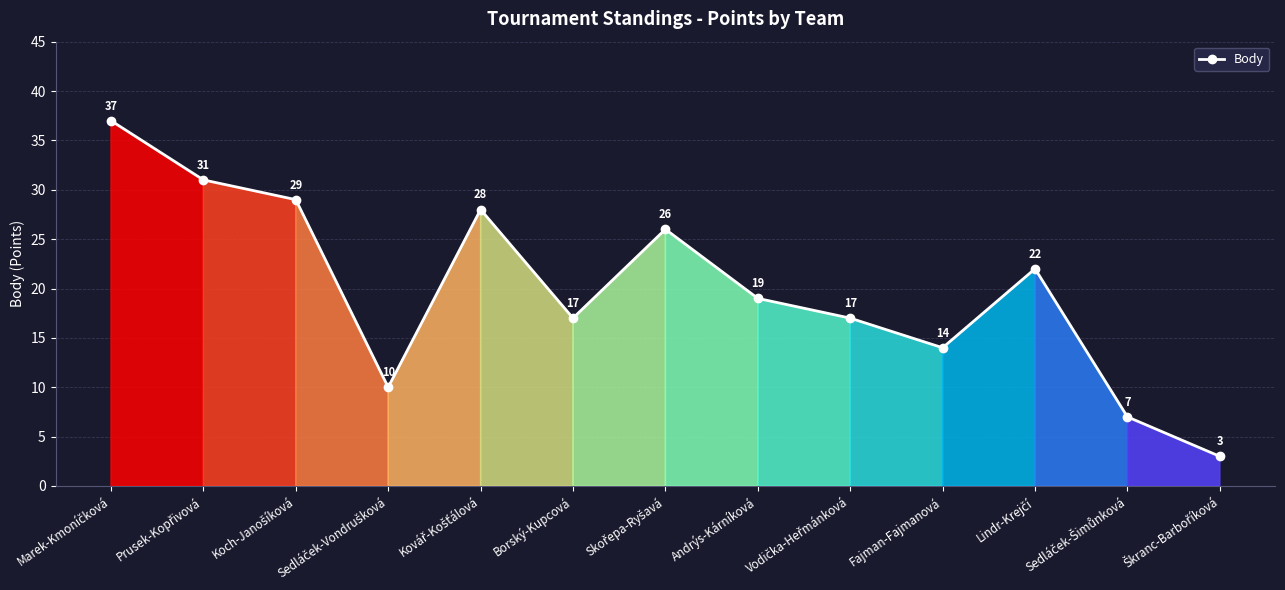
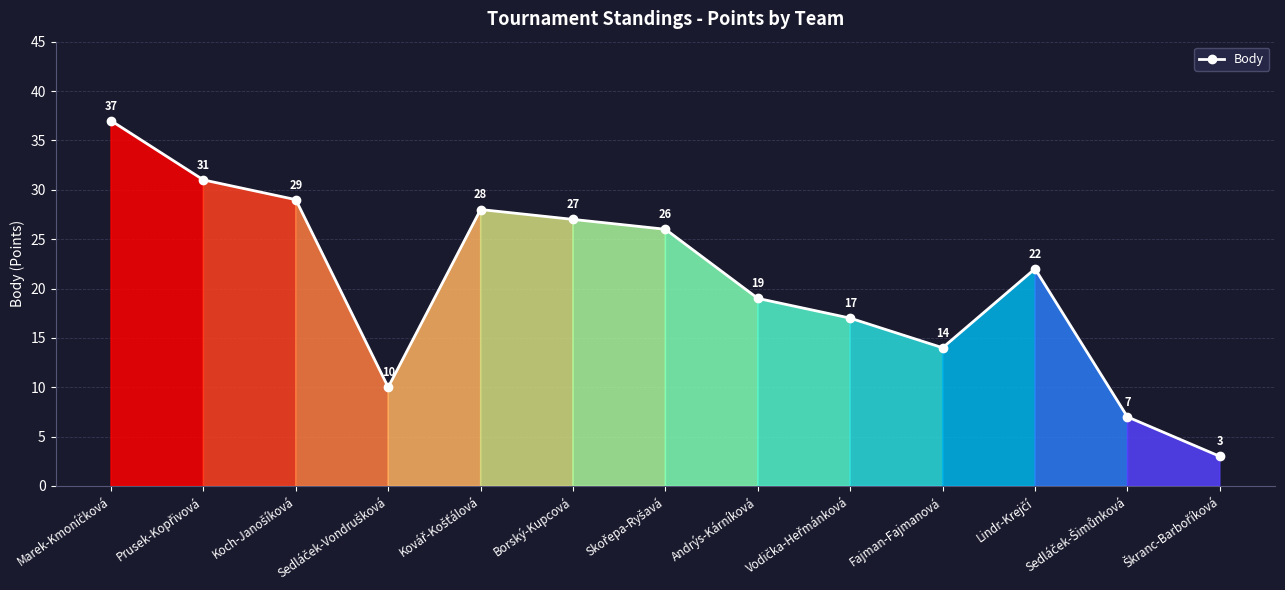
  {
    "Marek-Kmoníčková": 37,
    "Prusek-Kopřivová": 31,
    "Koch-Janošíková": 29,
    "Sedláček-Vondrušková": 10,
    "Kovář-Košťálová": 28,
-   "Borský-Kupcová": 17,
+   "Borský-Kupcová": 27,
    "Skořepa-Ryšavá": 26,
    "Andrýs-Kárníková": 19,
    "Vodička-Heřmánková": 17,
    "Fajman-Fajmanová": 14,
    "Lindr-Krejčí": 22,
    "Sedláček-Šimůnková": 7,
    "Škranc-Barboříková": 3
  }
